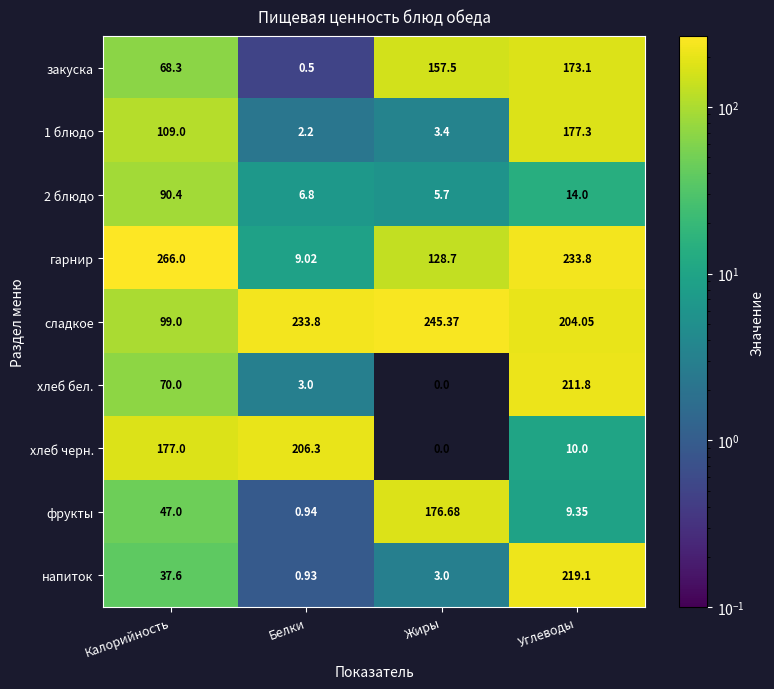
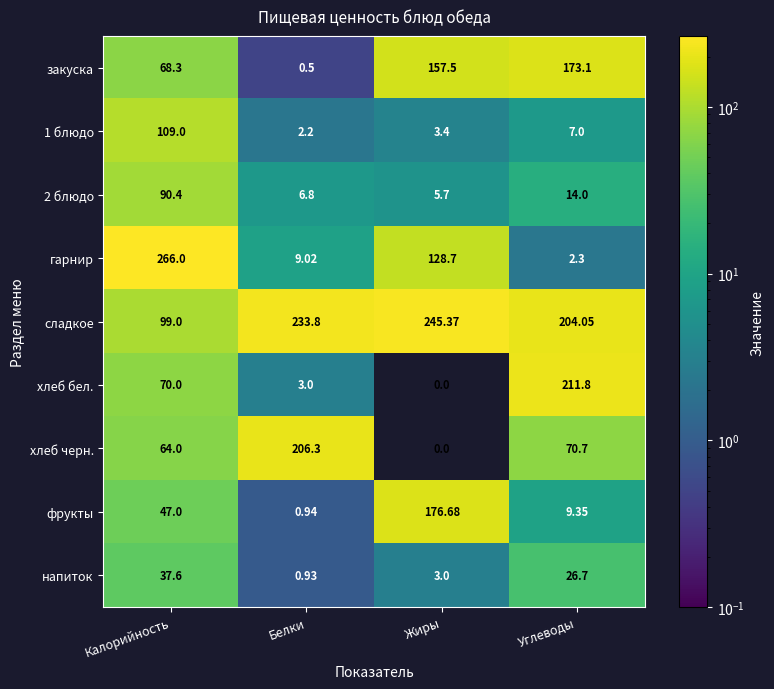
  {
    "закуска": {
      "Калорийность": 68.3,
      "Белки": 0.5,
      "Жиры": 157.5,
      "Углеводы": 173.1
    },
    "1 блюдо": {
      "Калорийность": 109.0,
      "Белки": 2.2,
      "Жиры": 3.4,
-     "Углеводы": 177.3
+     "Углеводы": 7.0
    },
    "2 блюдо": {
      "Калорийность": 90.4,
      "Белки": 6.8,
      "Жиры": 5.7,
      "Углеводы": 14.0
    },
    "гарнир": {
      "Калорийность": 266.0,
      "Белки": 9.02,
      "Жиры": 128.7,
-     "Углеводы": 233.8
+     "Углеводы": 2.3
    },
    "сладкое": {
      "Калорийность": 99.0,
      "Белки": 233.8,
      "Жиры": 245.37,
      "Углеводы": 204.05
    },
    "хлеб бел.": {
      "Калорийность": 70.0,
      "Белки": 3.0,
      "Углеводы": 211.8
    },
    "хлеб черн.": {
-     "Калорийность": 177.0,
+     "Калорийность": 64.0,
      "Белки": 206.3,
-     "Углеводы": 10.0
+     "Углеводы": 70.7
    },
    "фрукты": {
      "Калорийность": 47.0,
      "Белки": 0.94,
      "Жиры": 176.68,
      "Углеводы": 9.35
    },
    "напиток": {
      "Калорийность": 37.6,
      "Белки": 0.93,
      "Жиры": 3.0,
-     "Углеводы": 219.1
+     "Углеводы": 26.7
    }
  }
